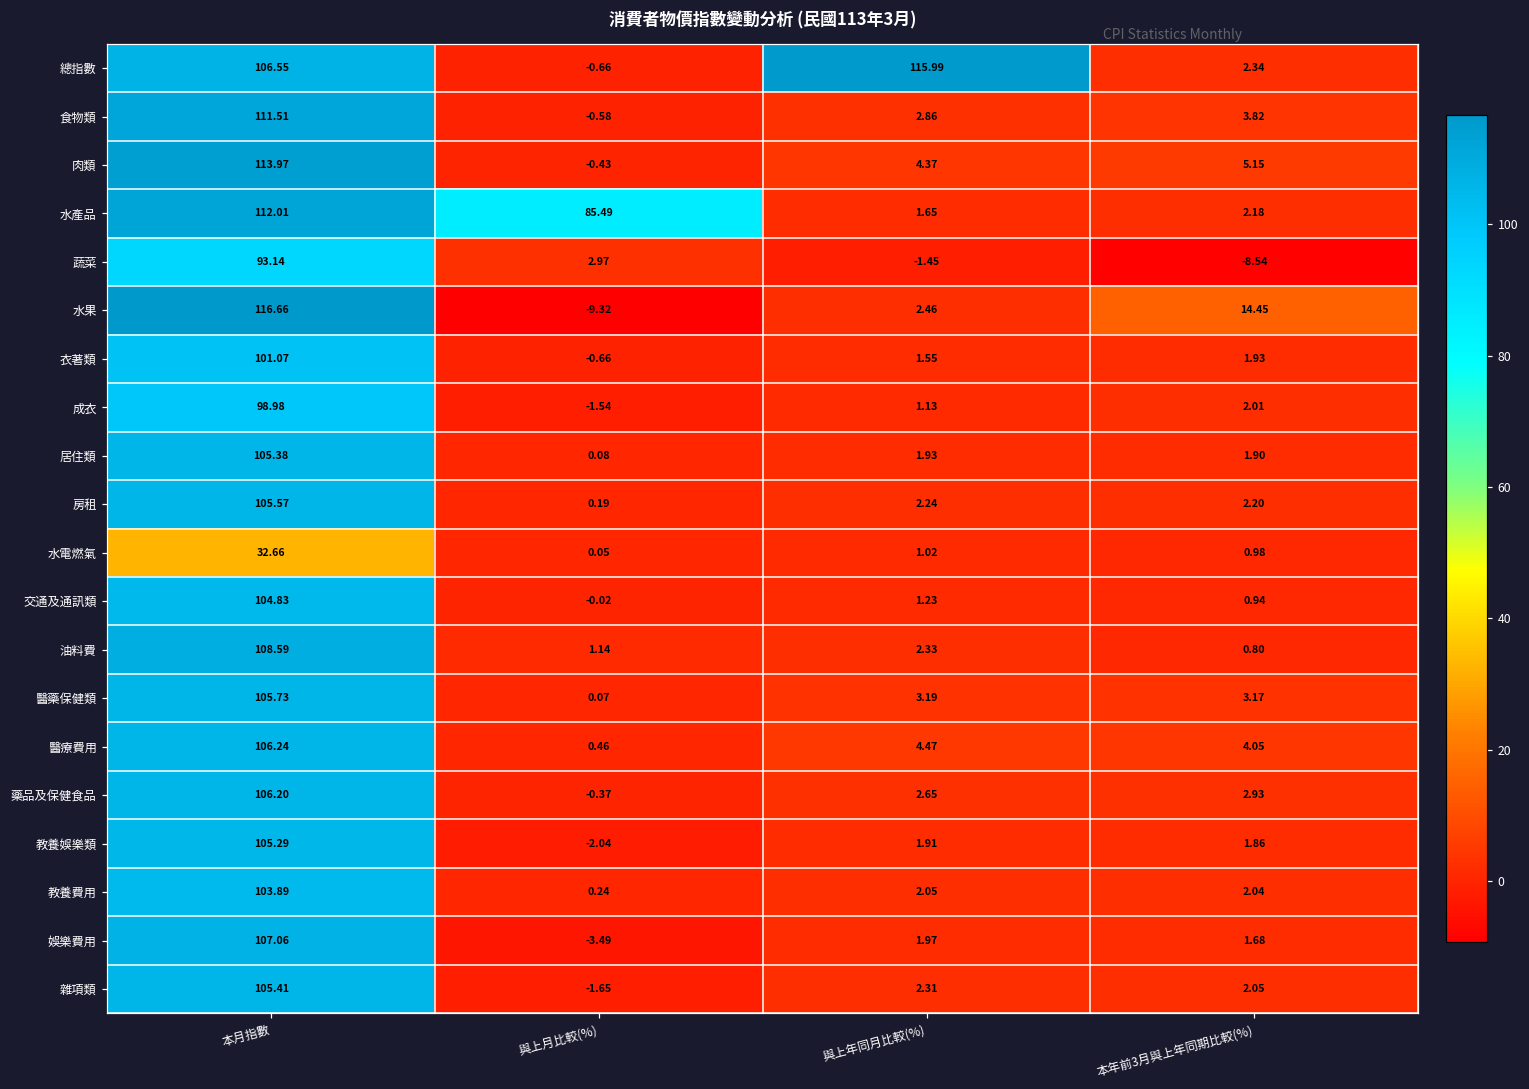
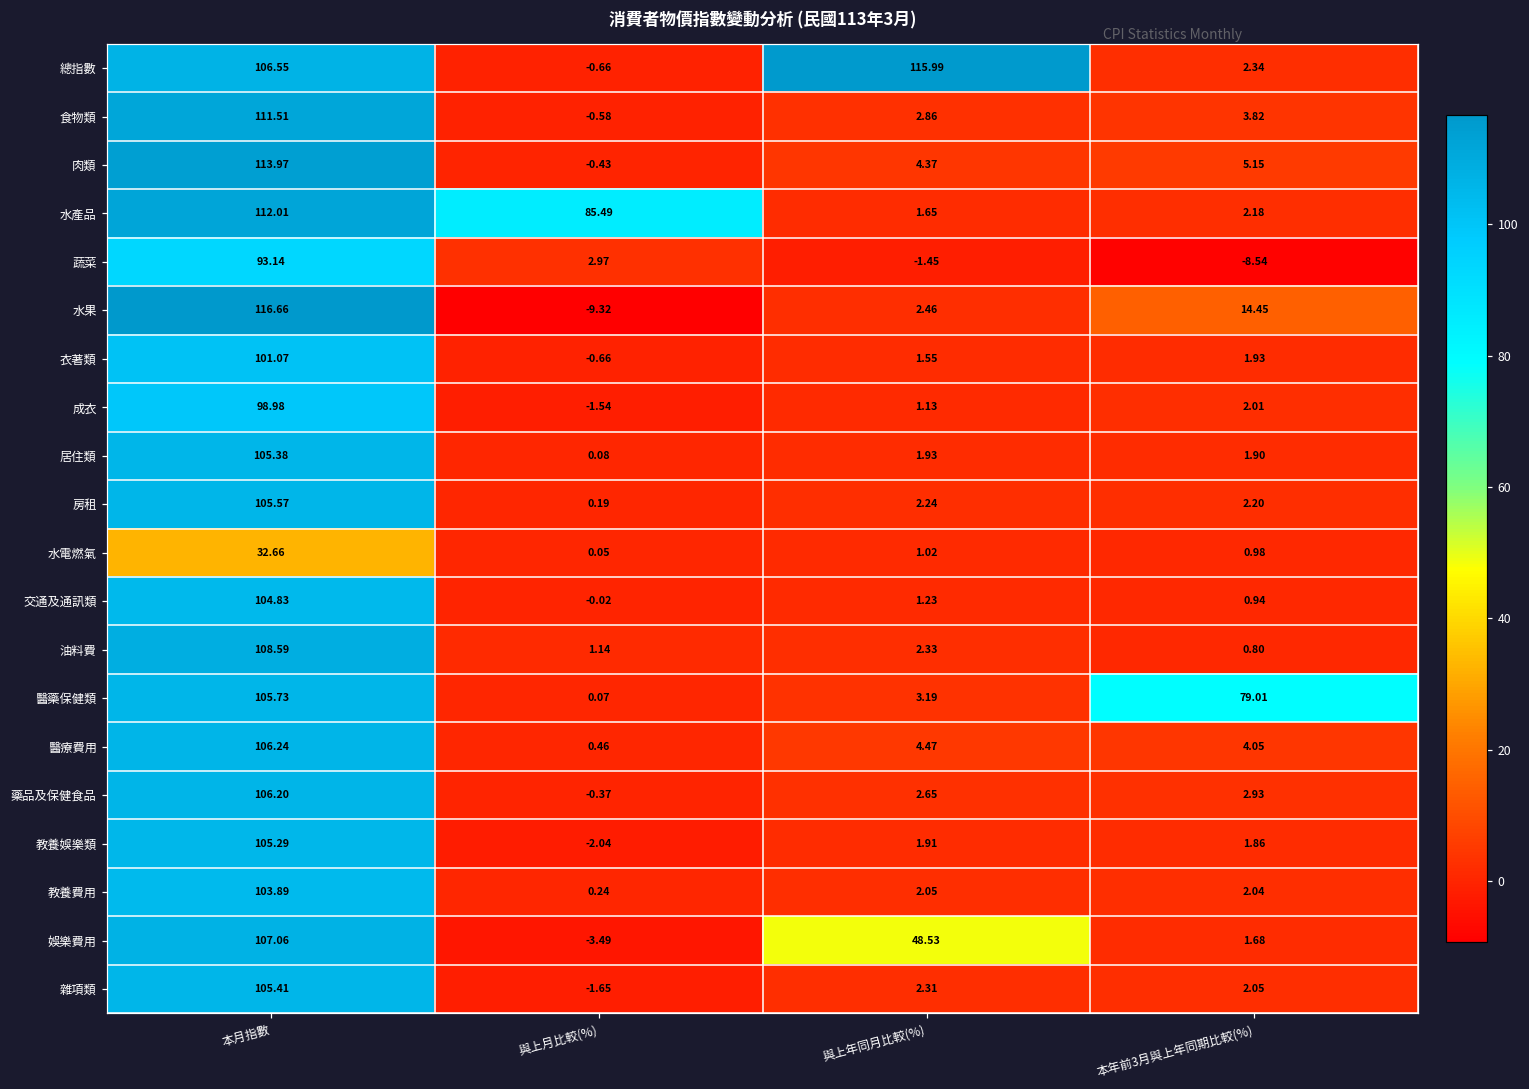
  {
    "總指數": {
      "本月指數": 106.55,
      "與上月比較(%)": -0.66,
      "與上年同月比較(%)": 115.99,
      "本年前3月與上年同期比較(%)": 2.34
    },
    "食物類": {
      "本月指數": 111.51,
      "與上月比較(%)": -0.58,
      "與上年同月比較(%)": 2.86,
      "本年前3月與上年同期比較(%)": 3.82
    },
    "肉類": {
      "本月指數": 113.97,
      "與上月比較(%)": -0.43,
      "與上年同月比較(%)": 4.37,
      "本年前3月與上年同期比較(%)": 5.15
    },
    "水產品": {
      "本月指數": 112.01,
      "與上月比較(%)": 85.49,
      "與上年同月比較(%)": 1.65,
      "本年前3月與上年同期比較(%)": 2.18
    },
    "蔬菜": {
      "本月指數": 93.14,
      "與上月比較(%)": 2.97,
      "與上年同月比較(%)": -1.45,
      "本年前3月與上年同期比較(%)": -8.54
    },
    "水果": {
      "本月指數": 116.66,
      "與上月比較(%)": -9.32,
      "與上年同月比較(%)": 2.46,
      "本年前3月與上年同期比較(%)": 14.45
    },
    "衣著類": {
      "本月指數": 101.07,
      "與上月比較(%)": -0.66,
      "與上年同月比較(%)": 1.55,
      "本年前3月與上年同期比較(%)": 1.93
    },
    "成衣": {
      "本月指數": 98.98,
      "與上月比較(%)": -1.54,
      "與上年同月比較(%)": 1.13,
      "本年前3月與上年同期比較(%)": 2.01
    },
    "居住類": {
      "本月指數": 105.38,
      "與上月比較(%)": 0.08,
      "與上年同月比較(%)": 1.93,
      "本年前3月與上年同期比較(%)": 1.90
    },
    "房租": {
      "本月指數": 105.57,
      "與上月比較(%)": 0.19,
      "與上年同月比較(%)": 2.24,
      "本年前3月與上年同期比較(%)": 2.20
    },
    "水電燃氣": {
      "本月指數": 32.66,
      "與上月比較(%)": 0.05,
      "與上年同月比較(%)": 1.02,
      "本年前3月與上年同期比較(%)": 0.98
    },
    "交通及通訊類": {
      "本月指數": 104.83,
      "與上月比較(%)": -0.02,
      "與上年同月比較(%)": 1.23,
      "本年前3月與上年同期比較(%)": 0.94
    },
    "油料費": {
      "本月指數": 108.59,
      "與上月比較(%)": 1.14,
      "與上年同月比較(%)": 2.33,
      "本年前3月與上年同期比較(%)": 0.80
    },
    "醫藥保健類": {
      "本月指數": 105.73,
      "與上月比較(%)": 0.07,
      "與上年同月比較(%)": 3.19,
-     "本年前3月與上年同期比較(%)": 3.17
+     "本年前3月與上年同期比較(%)": 79.01
    },
    "醫療費用": {
      "本月指數": 106.24,
      "與上月比較(%)": 0.46,
      "與上年同月比較(%)": 4.47,
      "本年前3月與上年同期比較(%)": 4.05
    },
    "藥品及保健食品": {
      "本月指數": 106.20,
      "與上月比較(%)": -0.37,
      "與上年同月比較(%)": 2.65,
      "本年前3月與上年同期比較(%)": 2.93
    },
    "教養娛樂類": {
      "本月指數": 105.29,
      "與上月比較(%)": -2.04,
      "與上年同月比較(%)": 1.91,
      "本年前3月與上年同期比較(%)": 1.86
    },
    "教養費用": {
      "本月指數": 103.89,
      "與上月比較(%)": 0.24,
      "與上年同月比較(%)": 2.05,
      "本年前3月與上年同期比較(%)": 2.04
    },
    "娛樂費用": {
      "本月指數": 107.06,
      "與上月比較(%)": -3.49,
-     "與上年同月比較(%)": 1.97,
+     "與上年同月比較(%)": 48.53,
      "本年前3月與上年同期比較(%)": 1.68
    },
    "雜項類": {
      "本月指數": 105.41,
      "與上月比較(%)": -1.65,
      "與上年同月比較(%)": 2.31,
      "本年前3月與上年同期比較(%)": 2.05
    }
  }
